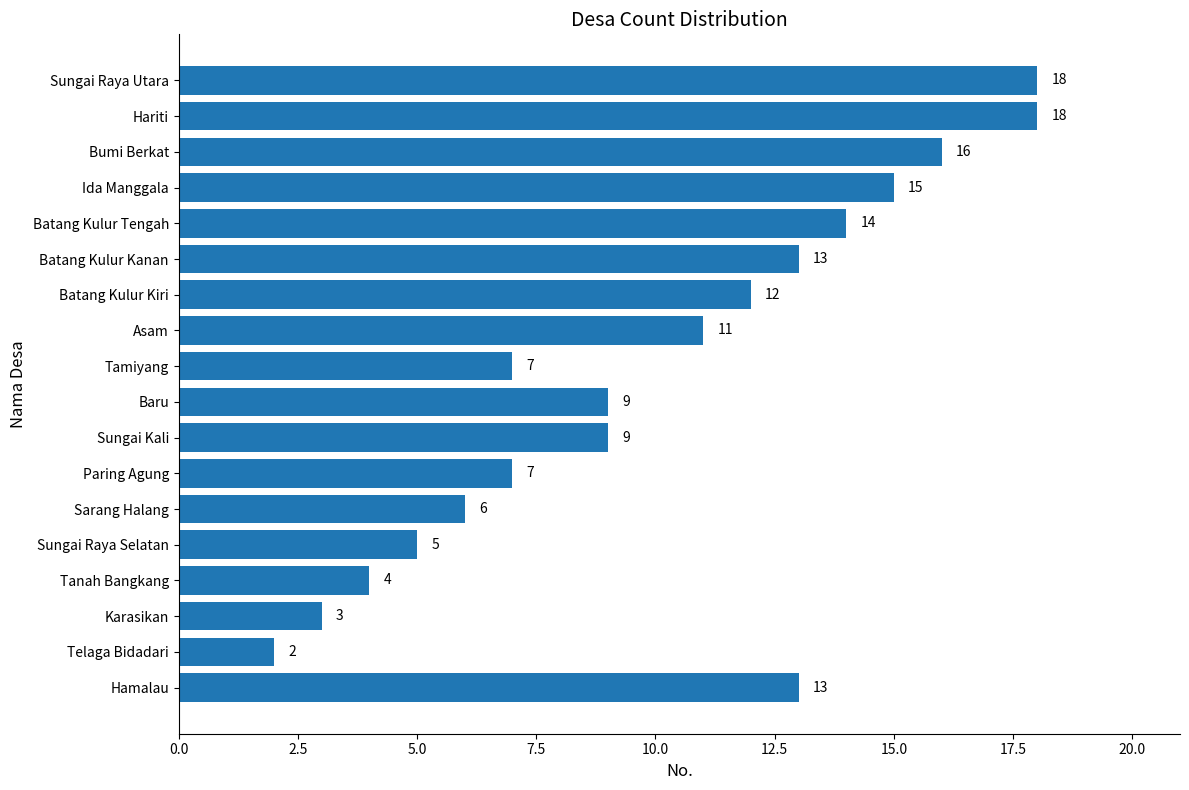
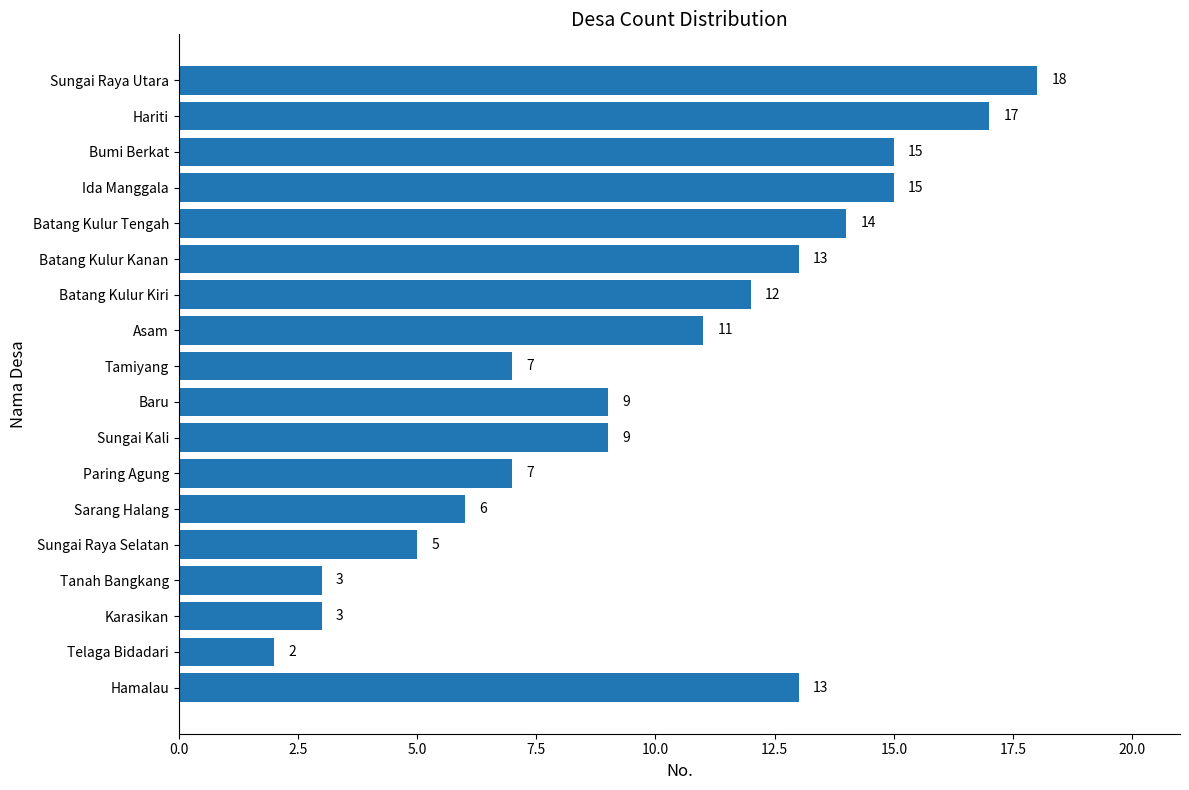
  {
    "Sungai Raya Utara": 18,
-   "Hariti": 18,
-   "Bumi Berkat": 16,
+   "Hariti": 17,
+   "Bumi Berkat": 15,
    "Ida Manggala": 15,
    "Batang Kulur Tengah": 14,
    "Batang Kulur Kanan": 13,
    "Batang Kulur Kiri": 12,
    "Asam": 11,
    "Tamiyang": 7,
    "Baru": 9,
    "Sungai Kali": 9,
    "Paring Agung": 7,
    "Sarang Halang": 6,
    "Sungai Raya Selatan": 5,
-   "Tanah Bangkang": 4,
+   "Tanah Bangkang": 3,
    "Karasikan": 3,
    "Telaga Bidadari": 2,
    "Hamalau": 13
  }
